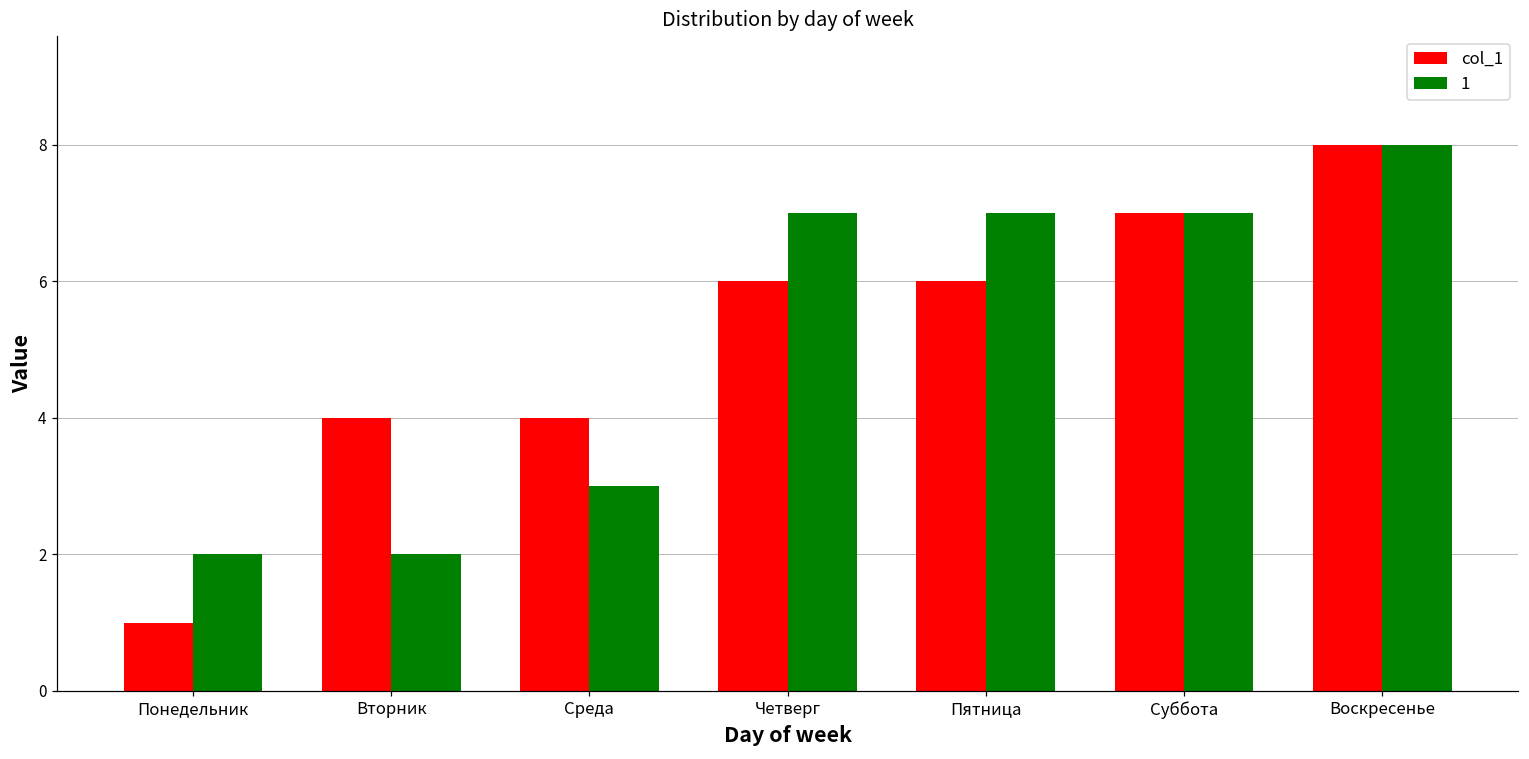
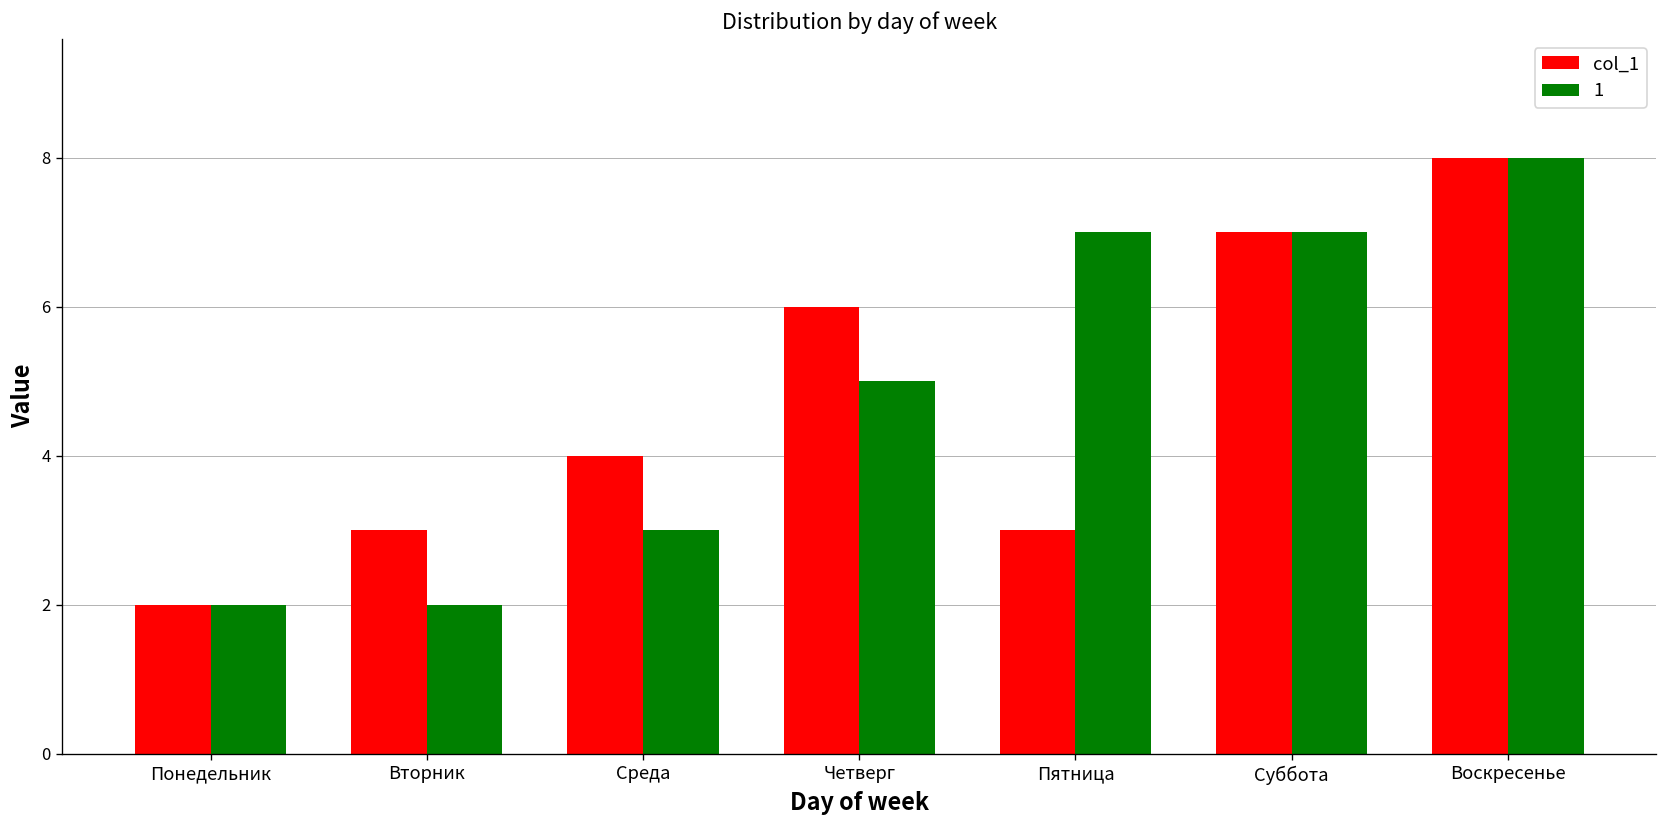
  {
    "col_1": {
-     "Понедельник": 1,
-     "Вторник": 4,
+     "Понедельник": 2,
+     "Вторник": 3,
      "Среда": 4,
      "Четверг": 6,
-     "Пятница": 6,
+     "Пятница": 3,
      "Суббота": 7,
      "Воскресенье": 8
    },
    "1": {
      "Понедельник": 2,
      "Вторник": 2,
      "Среда": 3,
-     "Четверг": 7,
+     "Четверг": 5,
      "Пятница": 7,
      "Суббота": 7,
      "Воскресенье": 8
    }
  }
